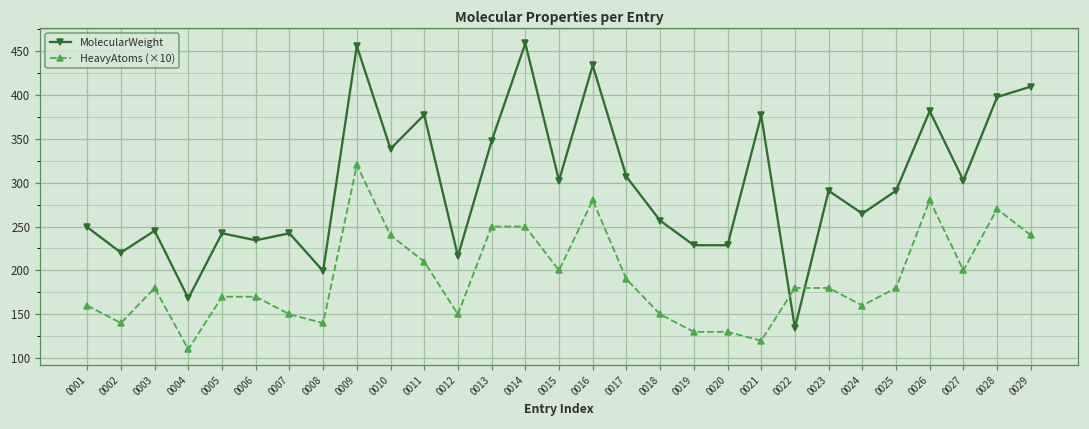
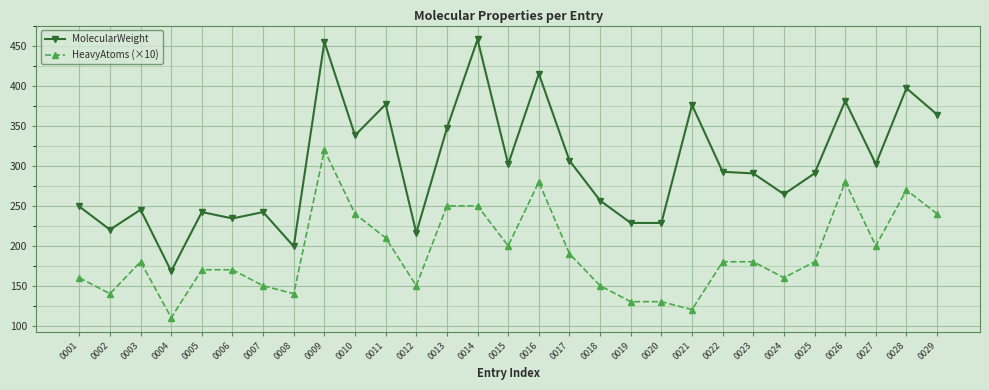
  {
    "MolecularWeight": {
      "0001": 250,
      "0002": 220,
      "0003": 250,
      "0004": 170,
      "0005": 240,
      "0006": 230,
      "0007": 240,
      "0008": 200,
      "0009": 460,
      "0010": 340,
      "0011": 380,
      "0012": 220,
      "0013": 350,
      "0014": 460,
      "0015": 300,
-     "0016": 430,
+     "0016": 420,
      "0017": 310,
      "0018": 260,
      "0019": 230,
      "0020": 230,
      "0021": 380,
-     "0022": 130,
+     "0022": 290,
      "0023": 290,
      "0024": 260,
      "0025": 290,
      "0026": 380,
      "0027": 300,
      "0028": 400,
-     "0029": 410
+     "0029": 360
    },
    "HeavyAtoms (×10)": {
      "0001": 160,
      "0002": 140,
      "0003": 180,
      "0004": 110,
      "0005": 170,
      "0006": 170,
      "0007": 150,
      "0008": 140,
      "0009": 320,
      "0010": 240,
      "0011": 210,
      "0012": 150,
      "0013": 250,
      "0014": 250,
      "0015": 200,
      "0016": 280,
      "0017": 190,
      "0018": 150,
      "0019": 130,
      "0020": 130,
      "0021": 120,
      "0022": 180,
      "0023": 180,
      "0024": 160,
      "0025": 180,
      "0026": 280,
      "0027": 200,
      "0028": 270,
      "0029": 240
    }
  }
